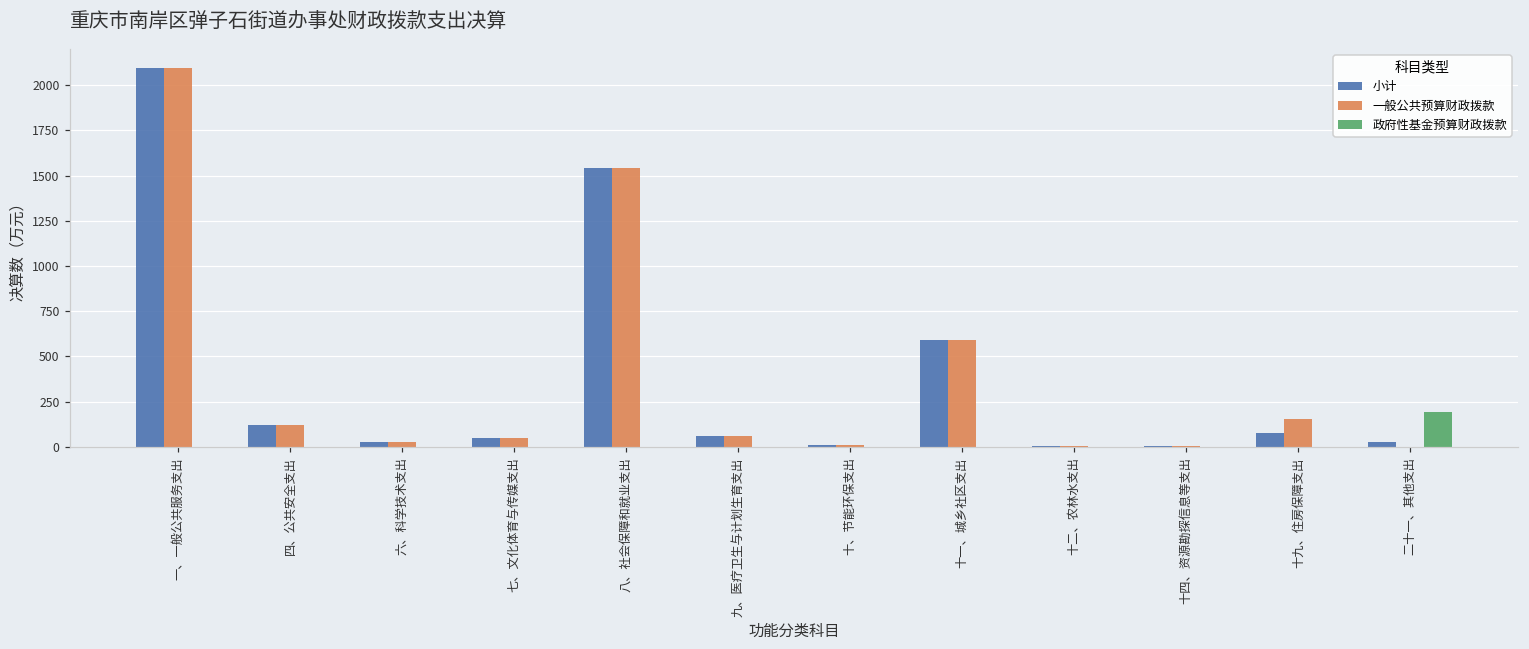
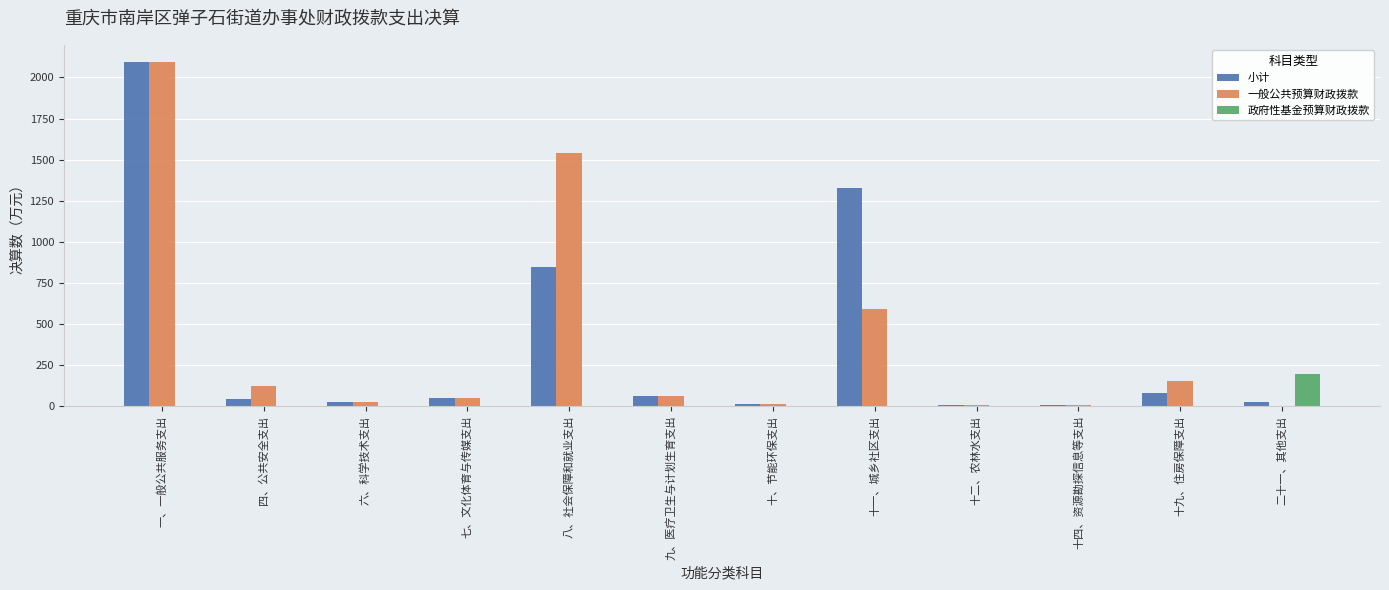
  {
    "小计": {
      "一、一般公共服务支出": 2090,
-     "四、公共安全支出": 120,
+     "四、公共安全支出": 40,
      "六、科学技术支出": 20,
      "七、文化体育与传媒支出": 50,
-     "八、社会保障和就业支出": 1540,
+     "八、社会保障和就业支出": 850,
      "九、医疗卫生与计划生育支出": 60,
-     "十一、城乡社区支出": 590,
+     "十一、城乡社区支出": 1330,
      "十九、住房保障支出": 80,
      "二十一、其他支出": 20
    },
    "一般公共预算财政拨款": {
      "一、一般公共服务支出": 2090,
      "四、公共安全支出": 120,
      "六、科学技术支出": 20,
      "七、文化体育与传媒支出": 50,
      "八、社会保障和就业支出": 1540,
      "九、医疗卫生与计划生育支出": 60,
      "十一、城乡社区支出": 590,
      "十九、住房保障支出": 150,
      "二十一、其他支出": 0
    },
    "政府性基金预算财政拨款": {
      "一、一般公共服务支出": 0,
      "四、公共安全支出": 0,
      "六、科学技术支出": 0,
      "七、文化体育与传媒支出": 0,
      "八、社会保障和就业支出": 0,
      "九、医疗卫生与计划生育支出": 0,
      "十、节能环保支出": 0,
      "十一、城乡社区支出": 0,
      "十二、农林水支出": 0,
      "十四、资源勘探信息等支出": 0,
      "十九、住房保障支出": 0,
      "二十一、其他支出": 190
    }
  }
